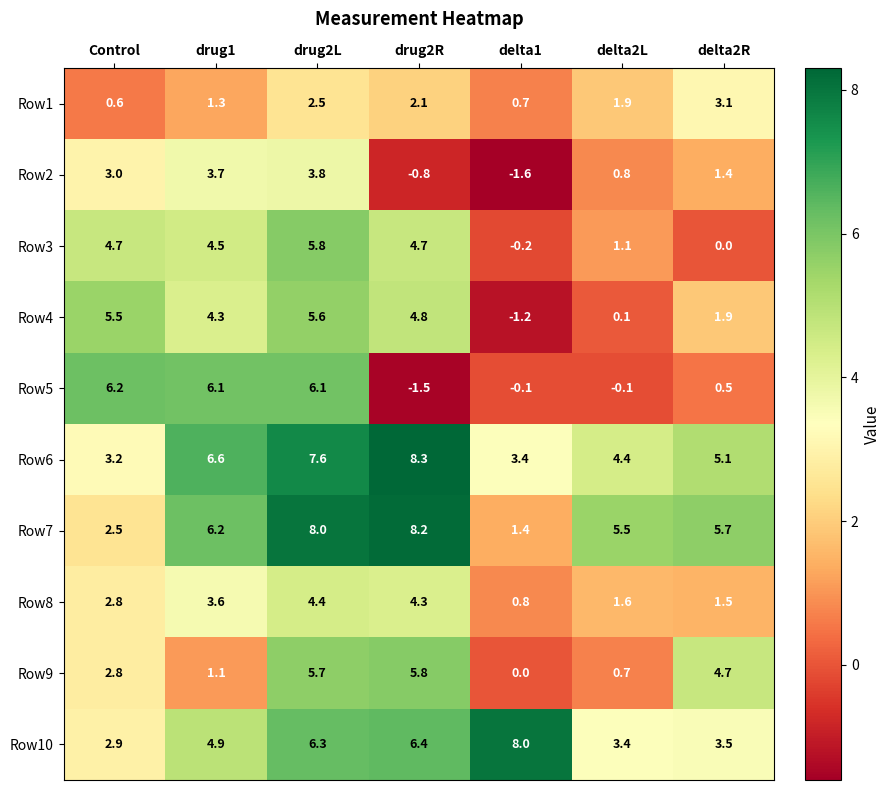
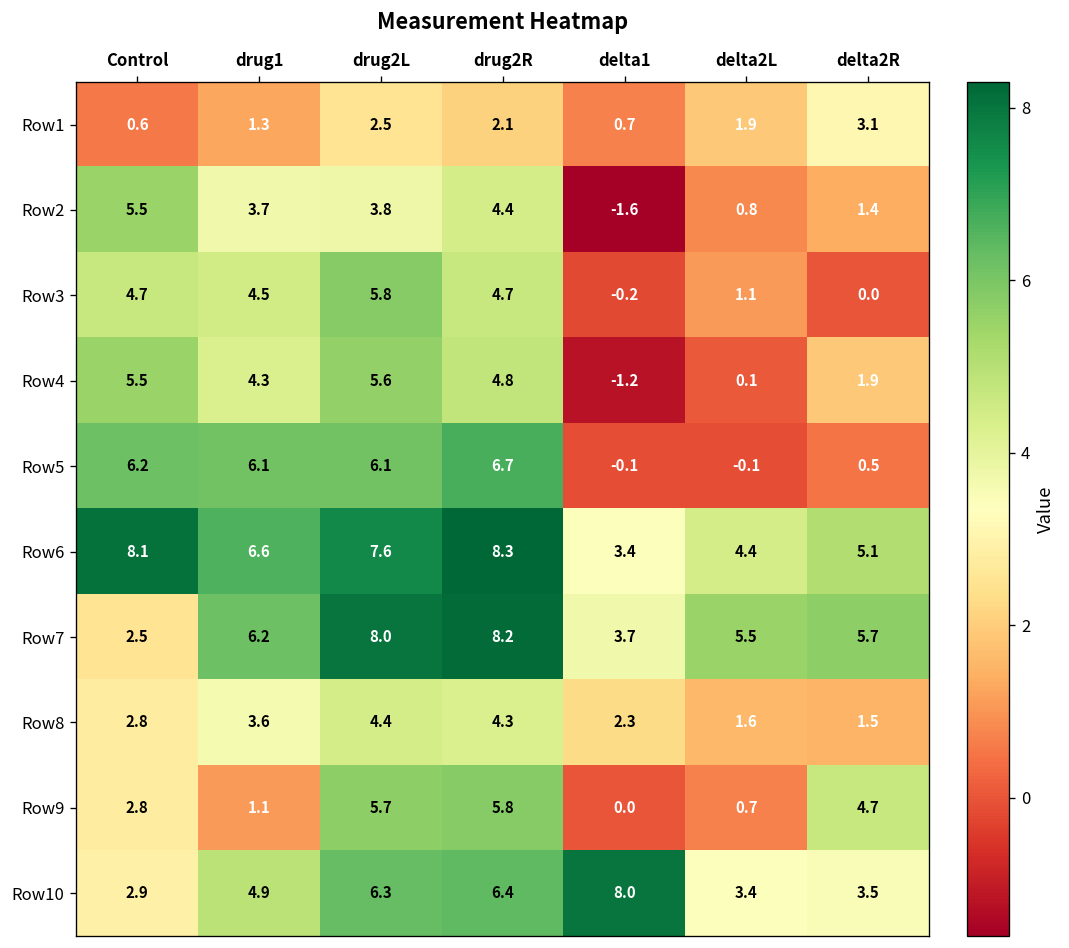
  {
    "Row1": {
      "Control": 0.6,
      "drug1": 1.3,
      "drug2L": 2.5,
      "drug2R": 2.1,
      "delta1": 0.7,
      "delta2L": 1.9,
      "delta2R": 3.1
    },
    "Row2": {
-     "Control": 3.0,
+     "Control": 5.5,
      "drug1": 3.7,
      "drug2L": 3.8,
-     "drug2R": -0.8,
+     "drug2R": 4.4,
      "delta1": -1.6,
      "delta2L": 0.8,
      "delta2R": 1.4
    },
    "Row3": {
      "Control": 4.7,
      "drug1": 4.5,
      "drug2L": 5.8,
      "drug2R": 4.7,
      "delta1": -0.2,
      "delta2L": 1.1,
      "delta2R": 0.0
    },
    "Row4": {
      "Control": 5.5,
      "drug1": 4.3,
      "drug2L": 5.6,
      "drug2R": 4.8,
      "delta1": -1.2,
      "delta2L": 0.1,
      "delta2R": 1.9
    },
    "Row5": {
      "Control": 6.2,
      "drug1": 6.1,
      "drug2L": 6.1,
-     "drug2R": -1.5,
+     "drug2R": 6.7,
      "delta1": -0.1,
      "delta2L": -0.1,
      "delta2R": 0.5
    },
    "Row6": {
-     "Control": 3.2,
+     "Control": 8.1,
      "drug1": 6.6,
      "drug2L": 7.6,
      "drug2R": 8.3,
      "delta1": 3.4,
      "delta2L": 4.4,
      "delta2R": 5.1
    },
    "Row7": {
      "Control": 2.5,
      "drug1": 6.2,
      "drug2L": 8.0,
      "drug2R": 8.2,
-     "delta1": 1.4,
+     "delta1": 3.7,
      "delta2L": 5.5,
      "delta2R": 5.7
    },
    "Row8": {
      "Control": 2.8,
      "drug1": 3.6,
      "drug2L": 4.4,
      "drug2R": 4.3,
-     "delta1": 0.8,
+     "delta1": 2.3,
      "delta2L": 1.6,
      "delta2R": 1.5
    },
    "Row9": {
      "Control": 2.8,
      "drug1": 1.1,
      "drug2L": 5.7,
      "drug2R": 5.8,
      "delta1": 0.0,
      "delta2L": 0.7,
      "delta2R": 4.7
    },
    "Row10": {
      "Control": 2.9,
      "drug1": 4.9,
      "drug2L": 6.3,
      "drug2R": 6.4,
      "delta1": 8.0,
      "delta2L": 3.4,
      "delta2R": 3.5
    }
  }
